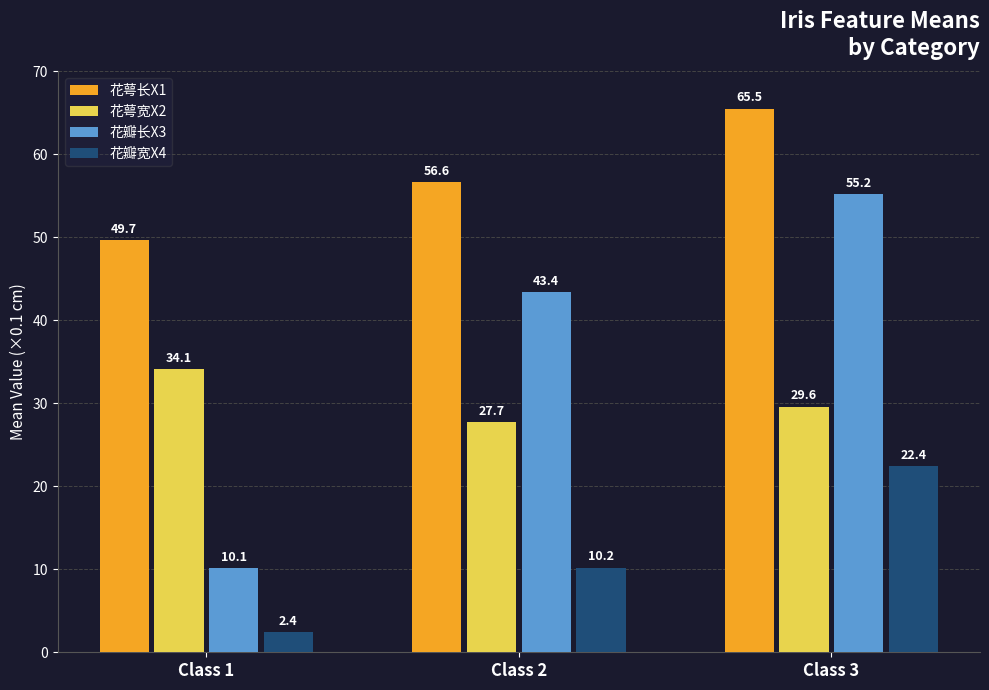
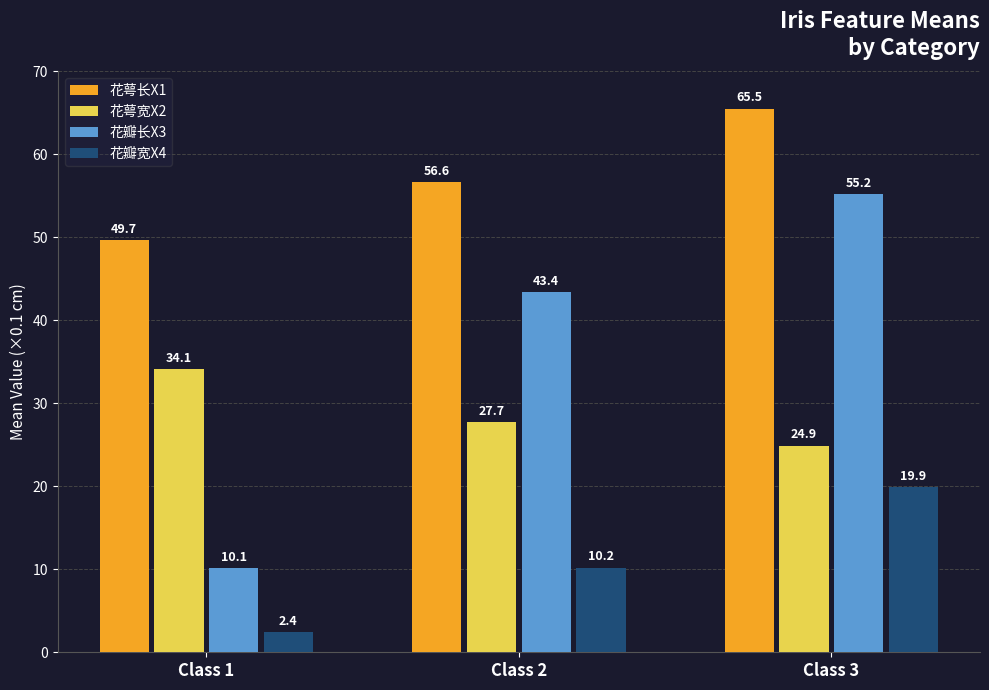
  {
    "花萼长X1": {
      "Class 1": 49.7,
      "Class 2": 56.6,
      "Class 3": 65.5
    },
    "花萼宽X2": {
      "Class 1": 34.1,
      "Class 2": 27.7,
-     "Class 3": 29.6
+     "Class 3": 24.9
    },
    "花瓣长X3": {
      "Class 1": 10.1,
      "Class 2": 43.4,
      "Class 3": 55.2
    },
    "花瓣宽X4": {
      "Class 1": 2.4,
      "Class 2": 10.2,
-     "Class 3": 22.4
+     "Class 3": 19.9
    }
  }
